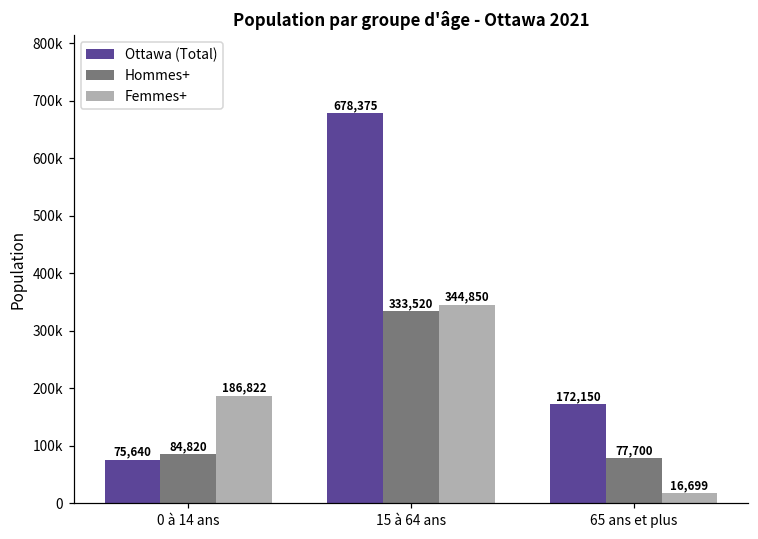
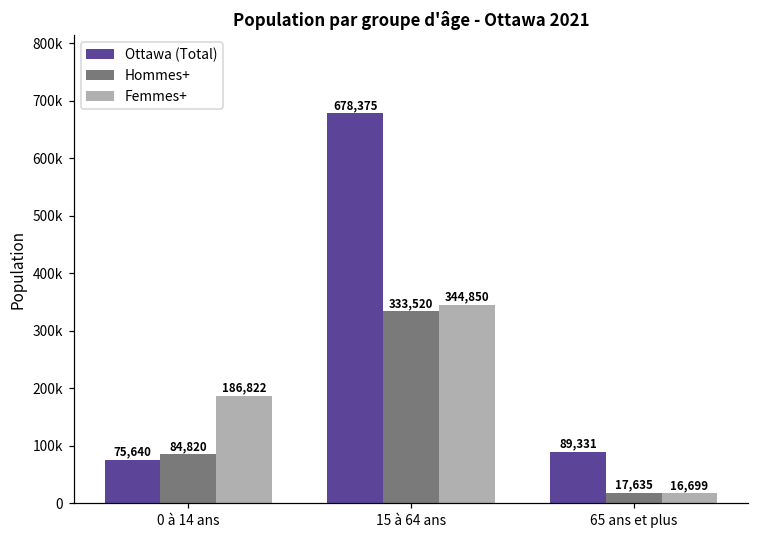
  {
    "Ottawa (Total)": {
      "0 à 14 ans": "75,640",
      "15 à 64 ans": "678,375",
-     "65 ans et plus": "172,150"
+     "65 ans et plus": "89,331"
    },
    "Hommes+": {
      "0 à 14 ans": "84,820",
      "15 à 64 ans": "333,520",
-     "65 ans et plus": "77,700"
+     "65 ans et plus": "17,635"
    },
    "Femmes+": {
      "0 à 14 ans": "186,822",
      "15 à 64 ans": "344,850",
      "65 ans et plus": "16,699"
    }
  }
